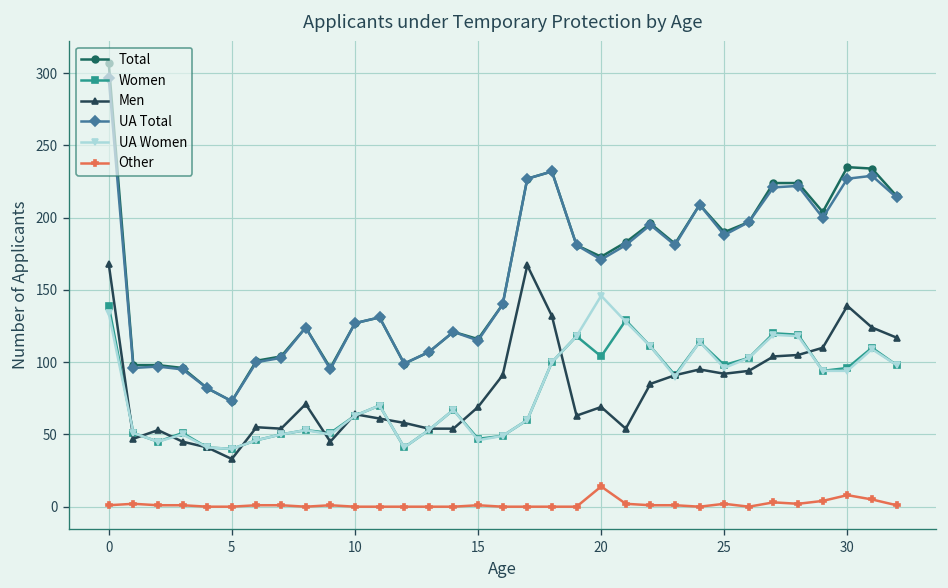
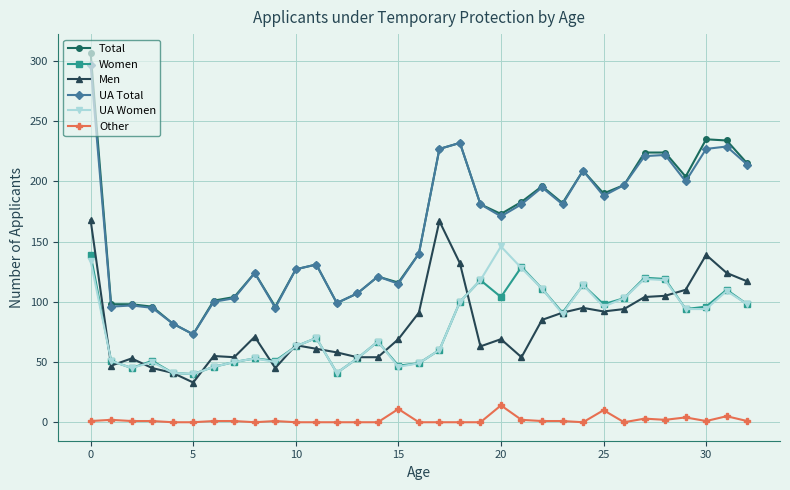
  {
    "UA Women": {
      "0": 134,
      "20": 146
    },
    "Other": {
      "0": 1,
      "5": 0,
      "10": 0,
-     "15": 1,
+     "15": 11,
      "20": 14,
-     "25": 2,
-     "30": 8
+     "25": 10,
+     "30": 1
    }
  }
